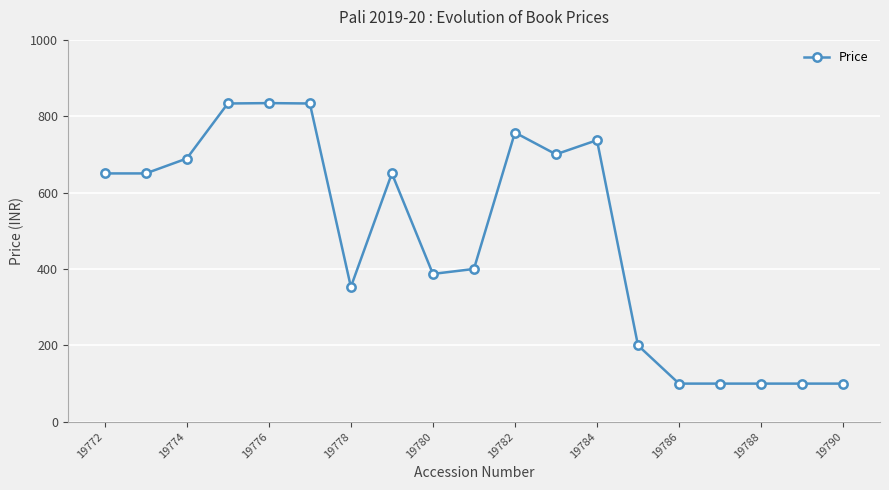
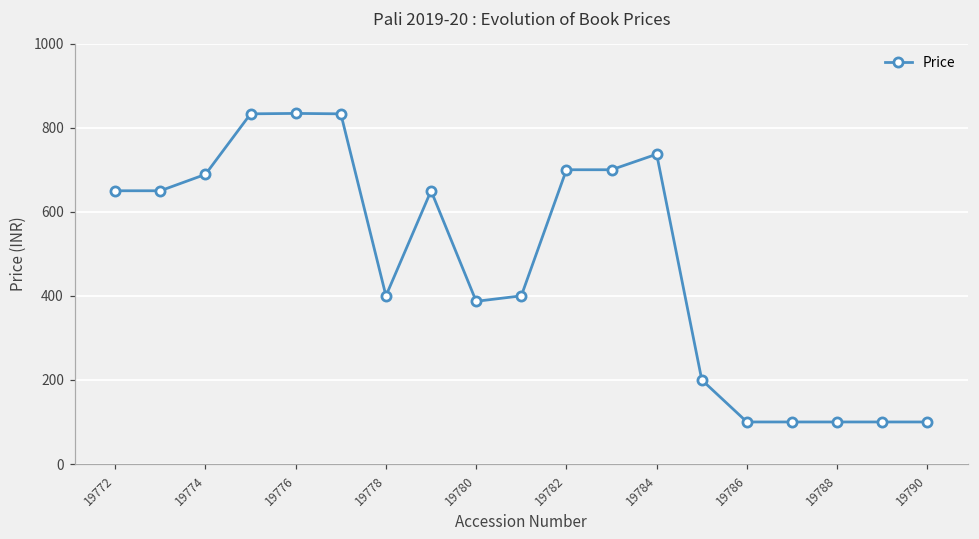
  {
    "19772": 650,
    "19774": 690,
    "19776": 830,
-   "19778": 350,
+   "19778": 400,
    "19780": 390,
-   "19782": 760,
+   "19782": 700,
    "19784": 740,
    "19786": 100,
    "19788": 100,
    "19790": 100
  }
